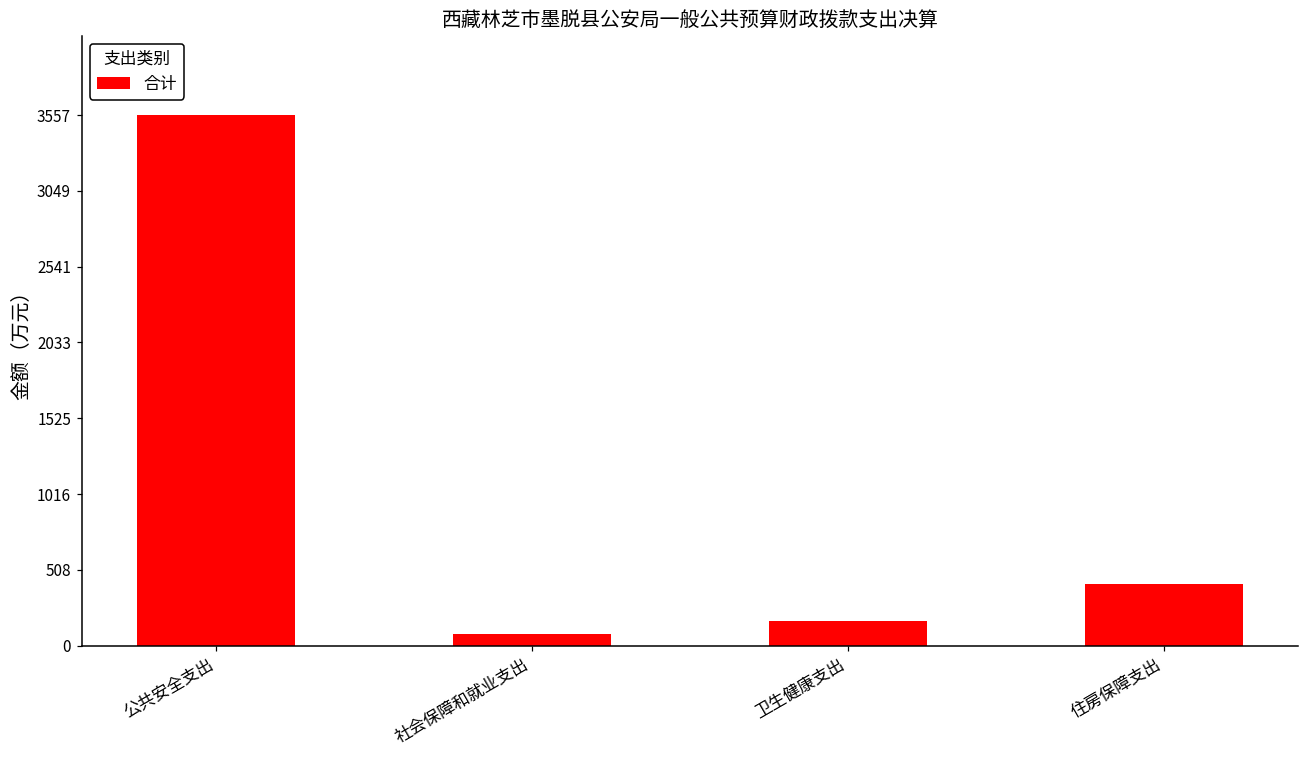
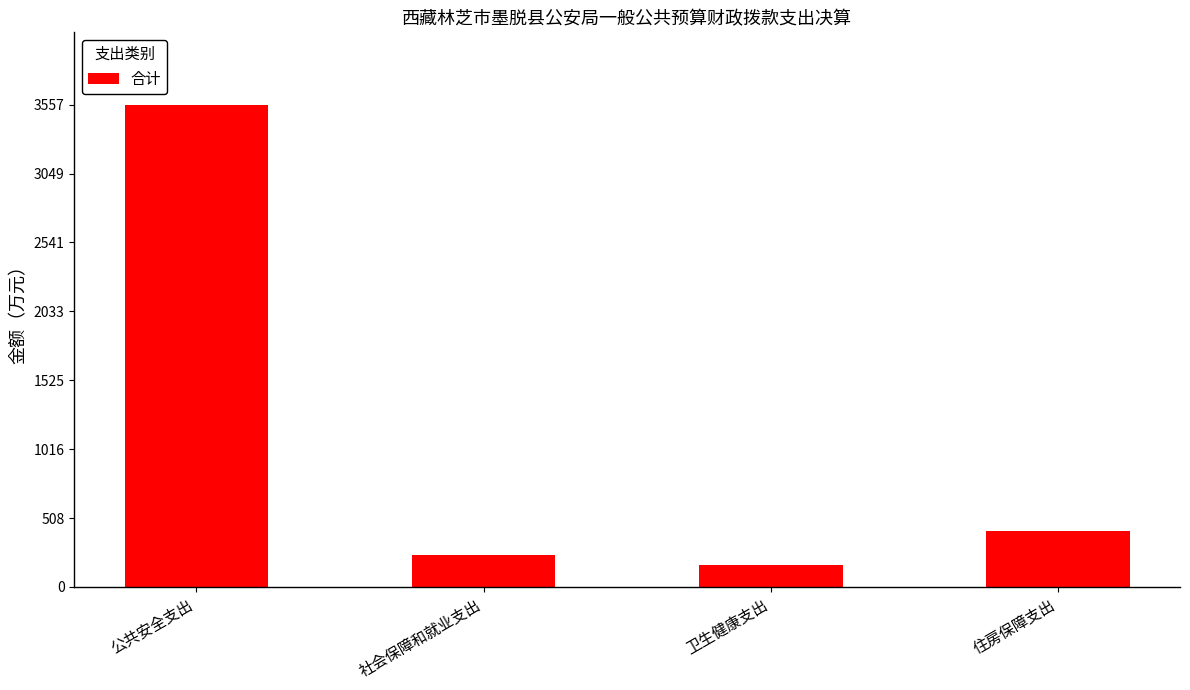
  {
    "公共安全支出": 3560,
-   "社会保障和就业支出": 80,
+   "社会保障和就业支出": 230,
    "卫生健康支出": 160,
    "住房保障支出": 410
  }
